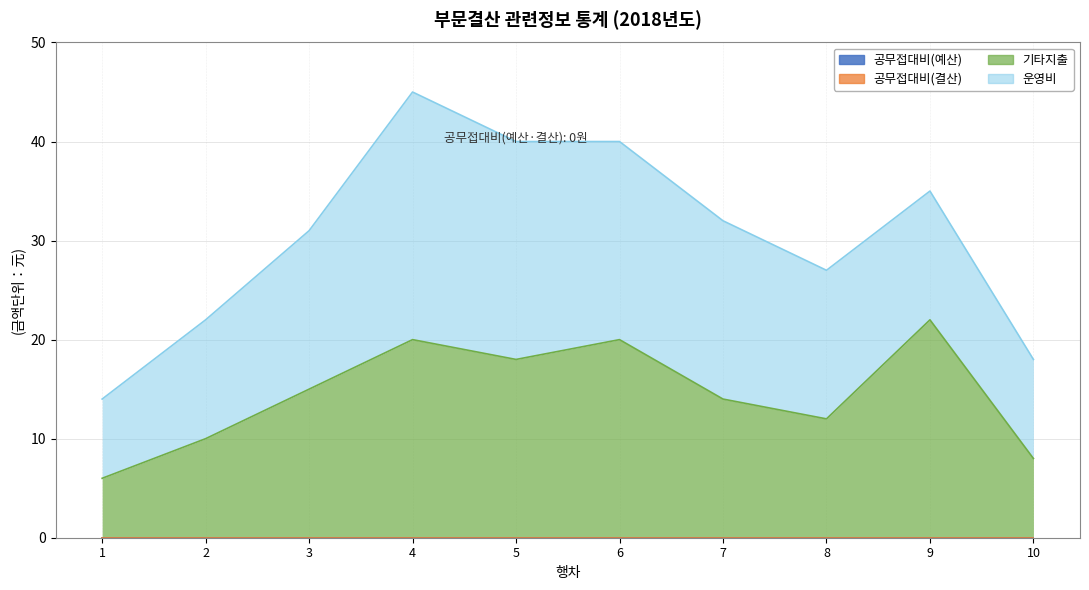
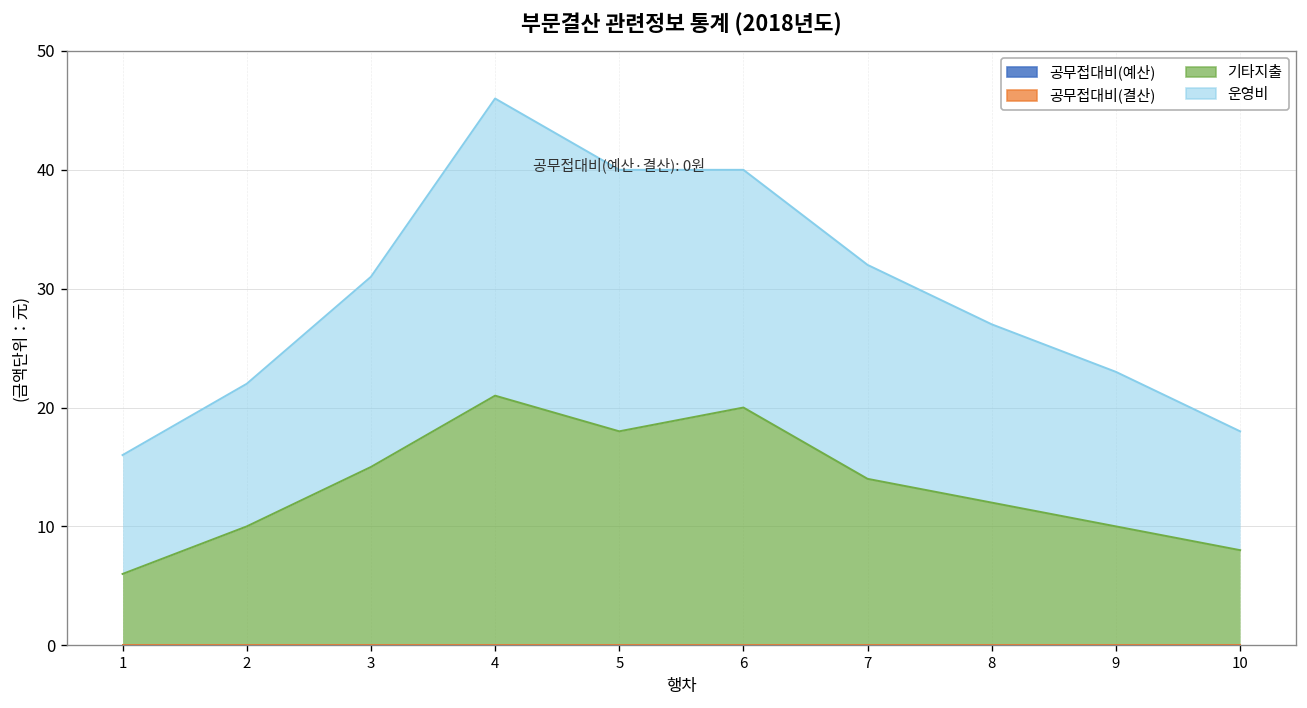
  {
    "공무접대비(결산)": {
      "1": 0,
      "2": 0,
      "3": 0,
      "4": 0,
      "5": 0,
      "6": 0,
      "7": 0,
      "8": 0,
      "9": 0,
      "10": 0
    },
    "기타지출": {
      "1": 6,
      "2": 10,
      "3": 15,
-     "4": 20,
+     "4": 21,
      "5": 18,
      "6": 20,
      "7": 14,
      "8": 12,
-     "9": 22,
+     "9": 10,
      "10": 8
    },
    "운영비": {
-     "1": 8,
+     "1": 10,
      "2": 12,
      "3": 16,
      "4": 25,
      "6": 20,
      "7": 18,
      "8": 15,
      "9": 13,
      "10": 10
    }
  }
